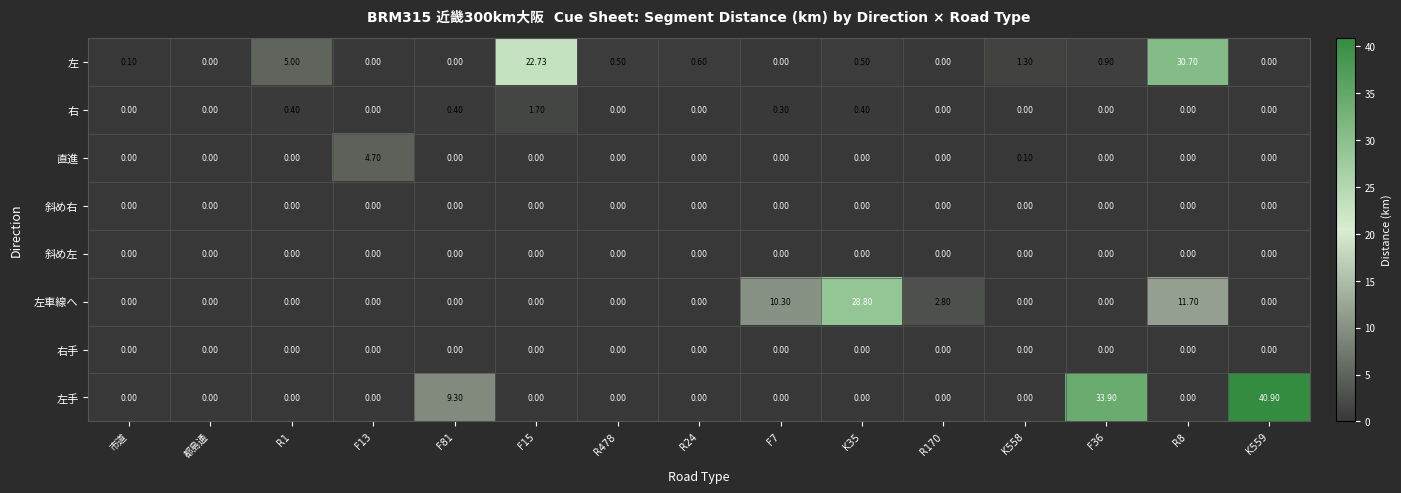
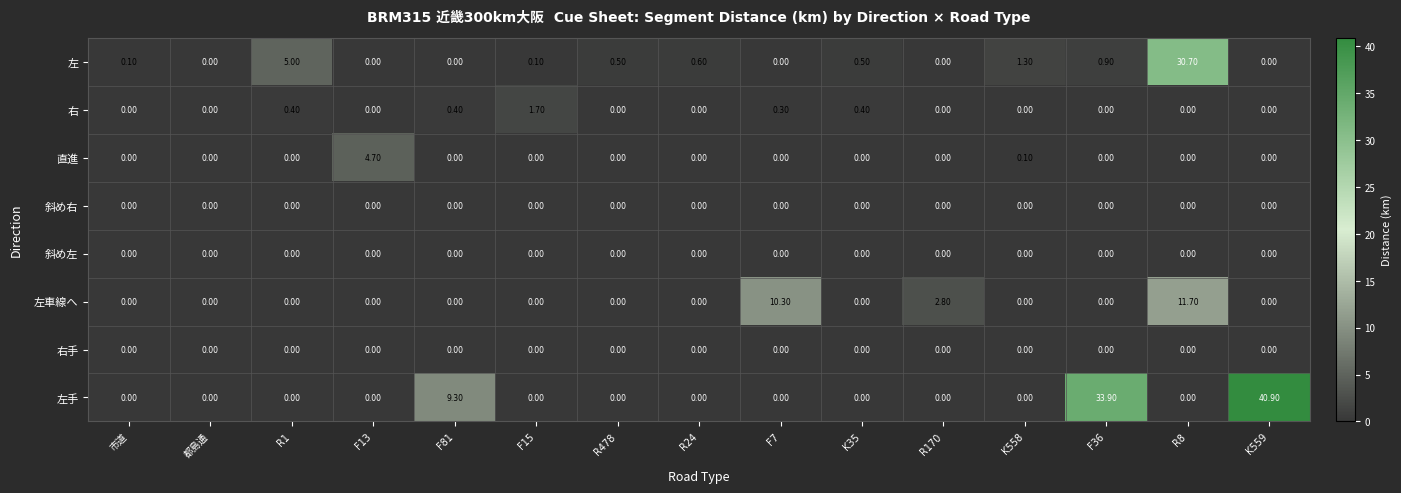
  {
    "左": {
      "市道": 0.10,
      "都島通": 0.00,
      "R1": 5.00,
      "F13": 0.00,
      "F81": 0.00,
-     "F15": 22.73,
+     "F15": 0.10,
      "R478": 0.50,
      "R24": 0.60,
      "F7": 0.00,
      "K35": 0.50,
      "R170": 0.00,
      "K558": 1.30,
      "F36": 0.90,
      "R8": 30.70,
      "K559": 0.00
    },
    "右": {
      "市道": 0.00,
      "都島通": 0.00,
      "R1": 0.40,
      "F13": 0.00,
      "F81": 0.40,
      "F15": 1.70,
      "R478": 0.00,
      "R24": 0.00,
      "F7": 0.30,
      "K35": 0.40,
      "R170": 0.00,
      "K558": 0.00,
      "F36": 0.00,
      "R8": 0.00,
      "K559": 0.00
    },
    "直進": {
      "市道": 0.00,
      "都島通": 0.00,
      "R1": 0.00,
      "F13": 4.70,
      "F81": 0.00,
      "F15": 0.00,
      "R478": 0.00,
      "R24": 0.00,
      "F7": 0.00,
      "K35": 0.00,
      "R170": 0.00,
      "K558": 0.10,
      "F36": 0.00,
      "R8": 0.00,
      "K559": 0.00
    },
    "斜め右": {
      "市道": 0.00,
      "都島通": 0.00,
      "R1": 0.00,
      "F13": 0.00,
      "F81": 0.00,
      "F15": 0.00,
      "R478": 0.00,
      "R24": 0.00,
      "F7": 0.00,
      "K35": 0.00,
      "R170": 0.00,
      "K558": 0.00,
      "F36": 0.00,
      "R8": 0.00,
      "K559": 0.00
    },
    "斜め左": {
      "市道": 0.00,
      "都島通": 0.00,
      "R1": 0.00,
      "F13": 0.00,
      "F81": 0.00,
      "F15": 0.00,
      "R478": 0.00,
      "R24": 0.00,
      "F7": 0.00,
      "K35": 0.00,
      "R170": 0.00,
      "K558": 0.00,
      "F36": 0.00,
      "R8": 0.00,
      "K559": 0.00
    },
    "左車線へ": {
      "市道": 0.00,
      "都島通": 0.00,
      "R1": 0.00,
      "F13": 0.00,
      "F81": 0.00,
      "F15": 0.00,
      "R478": 0.00,
      "R24": 0.00,
      "F7": 10.30,
-     "K35": 28.80,
+     "K35": 0.00,
      "R170": 2.80,
      "K558": 0.00,
      "F36": 0.00,
      "R8": 11.70,
      "K559": 0.00
    },
    "右手": {
      "市道": 0.00,
      "都島通": 0.00,
      "R1": 0.00,
      "F13": 0.00,
      "F81": 0.00,
      "F15": 0.00,
      "R478": 0.00,
      "R24": 0.00,
      "F7": 0.00,
      "K35": 0.00,
      "R170": 0.00,
      "K558": 0.00,
      "F36": 0.00,
      "R8": 0.00,
      "K559": 0.00
    },
    "左手": {
      "市道": 0.00,
      "都島通": 0.00,
      "R1": 0.00,
      "F13": 0.00,
      "F81": 9.30,
      "F15": 0.00,
      "R478": 0.00,
      "R24": 0.00,
      "F7": 0.00,
      "K35": 0.00,
      "R170": 0.00,
      "K558": 0.00,
      "F36": 33.90,
      "R8": 0.00,
      "K559": 40.90
    }
  }
